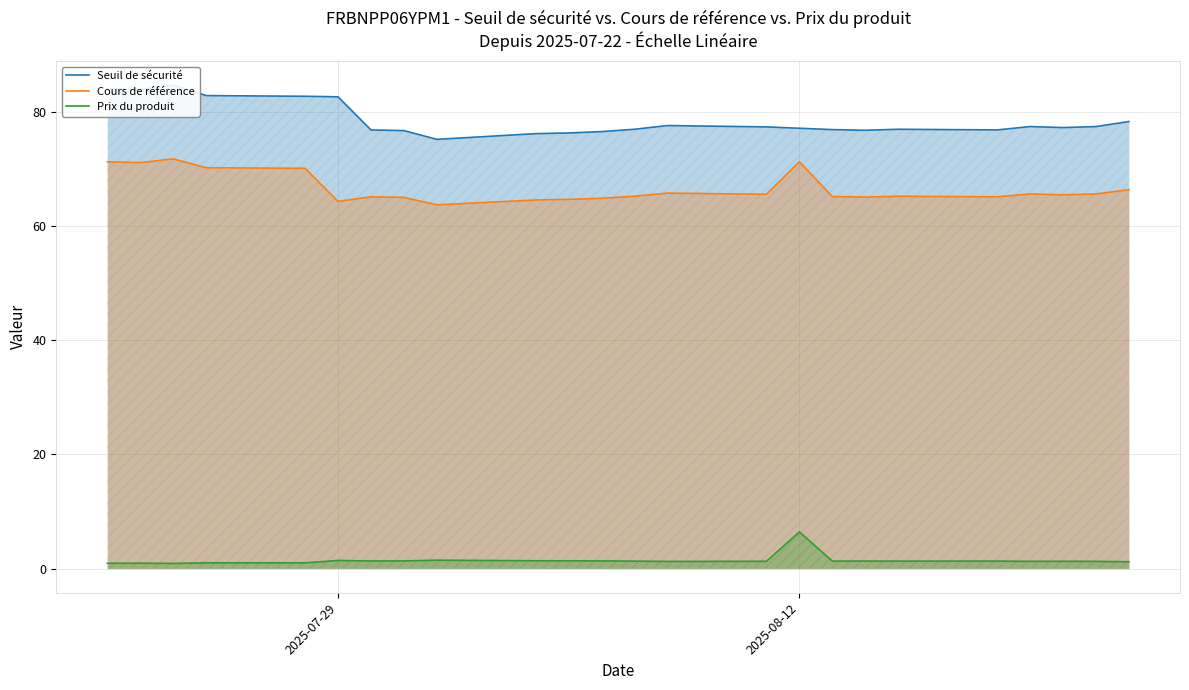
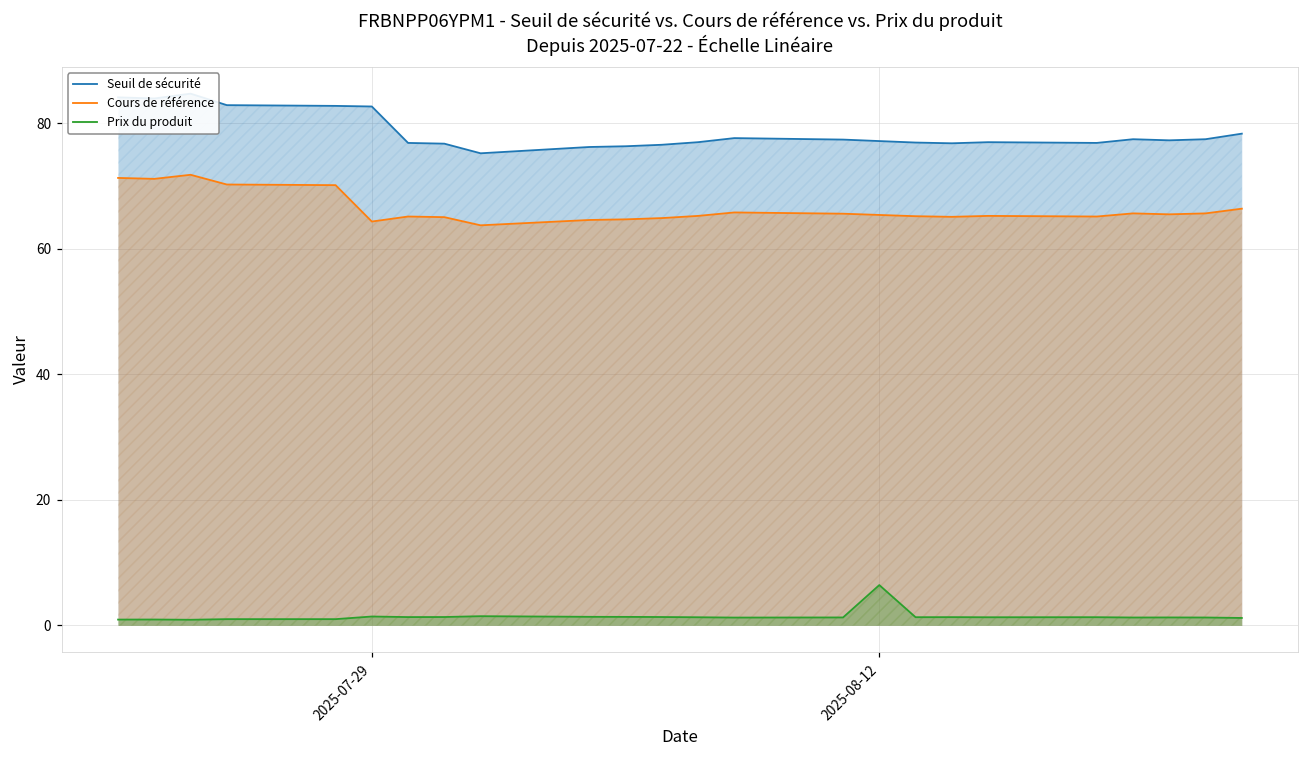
  {
    "Seuil de sécurité": {
      "2025-07-29": 83,
      "2025-08-12": 77
    },
    "Cours de référence": {
      "2025-07-29": 64,
-     "2025-08-12": 71
+     "2025-08-12": 65
    },
    "Prix du produit": {
      "2025-07-29": 1,
      "2025-08-12": 6
    }
  }
